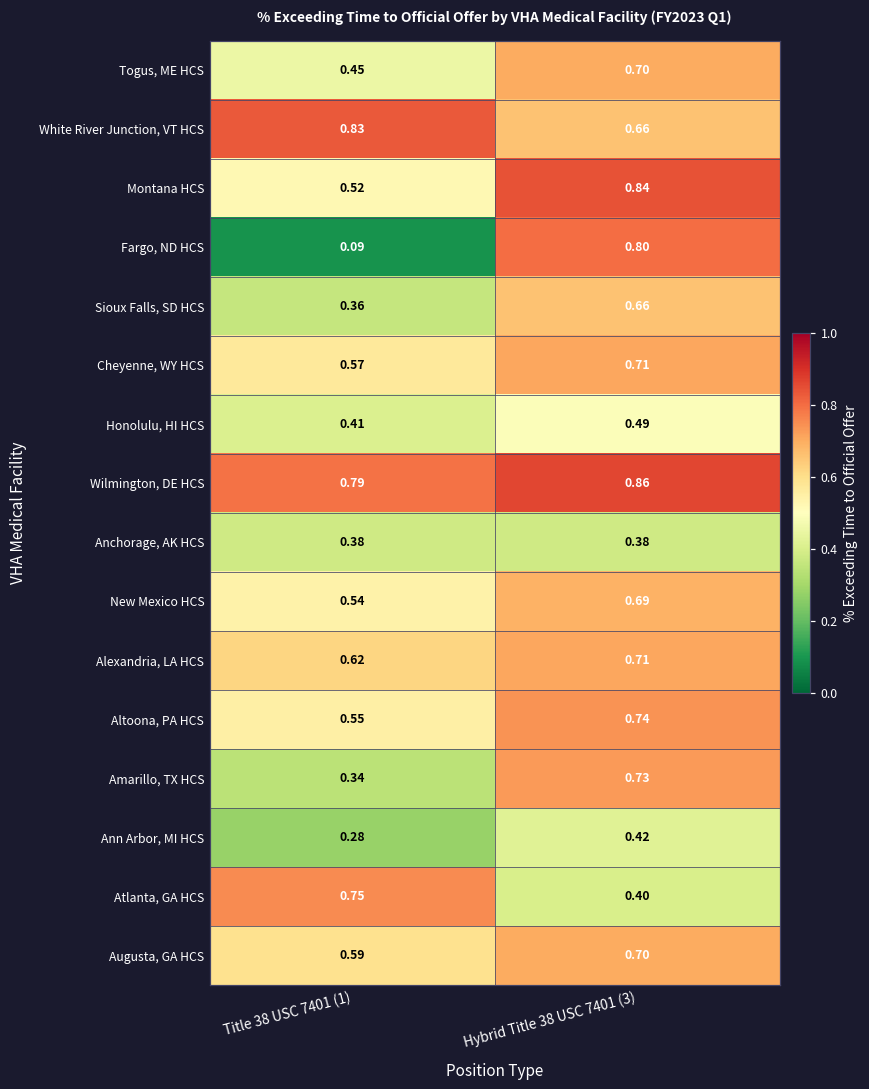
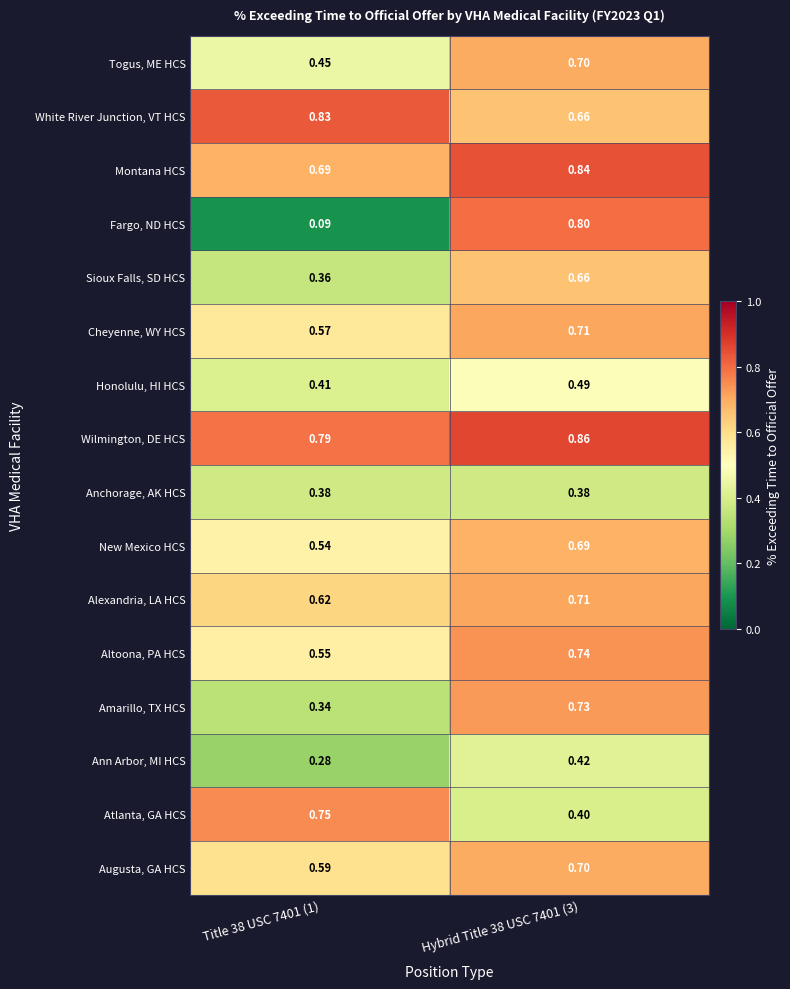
  {
    "Togus, ME HCS": {
      "Title 38 USC 7401 (1)": 0.45,
      "Hybrid Title 38 USC 7401 (3)": 0.70
    },
    "White River Junction, VT HCS": {
      "Title 38 USC 7401 (1)": 0.83,
      "Hybrid Title 38 USC 7401 (3)": 0.66
    },
    "Montana HCS": {
-     "Title 38 USC 7401 (1)": 0.52,
+     "Title 38 USC 7401 (1)": 0.69,
      "Hybrid Title 38 USC 7401 (3)": 0.84
    },
    "Fargo, ND HCS": {
      "Title 38 USC 7401 (1)": 0.09,
      "Hybrid Title 38 USC 7401 (3)": 0.80
    },
    "Sioux Falls, SD HCS": {
      "Title 38 USC 7401 (1)": 0.36,
      "Hybrid Title 38 USC 7401 (3)": 0.66
    },
    "Cheyenne, WY HCS": {
      "Title 38 USC 7401 (1)": 0.57,
      "Hybrid Title 38 USC 7401 (3)": 0.71
    },
    "Honolulu, HI HCS": {
      "Title 38 USC 7401 (1)": 0.41,
      "Hybrid Title 38 USC 7401 (3)": 0.49
    },
    "Wilmington, DE HCS": {
      "Title 38 USC 7401 (1)": 0.79,
      "Hybrid Title 38 USC 7401 (3)": 0.86
    },
    "Anchorage, AK HCS": {
      "Title 38 USC 7401 (1)": 0.38,
      "Hybrid Title 38 USC 7401 (3)": 0.38
    },
    "New Mexico HCS": {
      "Title 38 USC 7401 (1)": 0.54,
      "Hybrid Title 38 USC 7401 (3)": 0.69
    },
    "Alexandria, LA HCS": {
      "Title 38 USC 7401 (1)": 0.62,
      "Hybrid Title 38 USC 7401 (3)": 0.71
    },
    "Altoona, PA HCS": {
      "Title 38 USC 7401 (1)": 0.55,
      "Hybrid Title 38 USC 7401 (3)": 0.74
    },
    "Amarillo, TX HCS": {
      "Title 38 USC 7401 (1)": 0.34,
      "Hybrid Title 38 USC 7401 (3)": 0.73
    },
    "Ann Arbor, MI HCS": {
      "Title 38 USC 7401 (1)": 0.28,
      "Hybrid Title 38 USC 7401 (3)": 0.42
    },
    "Atlanta, GA HCS": {
      "Title 38 USC 7401 (1)": 0.75,
      "Hybrid Title 38 USC 7401 (3)": 0.40
    },
    "Augusta, GA HCS": {
      "Title 38 USC 7401 (1)": 0.59,
      "Hybrid Title 38 USC 7401 (3)": 0.70
    }
  }
